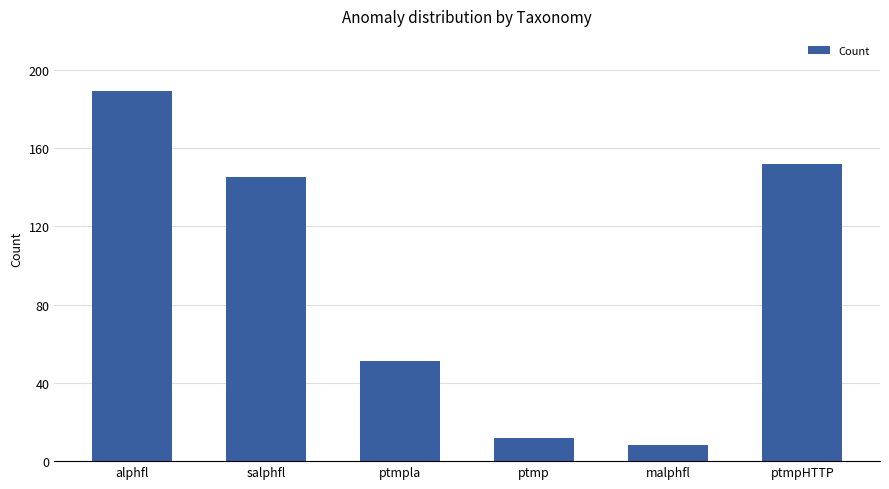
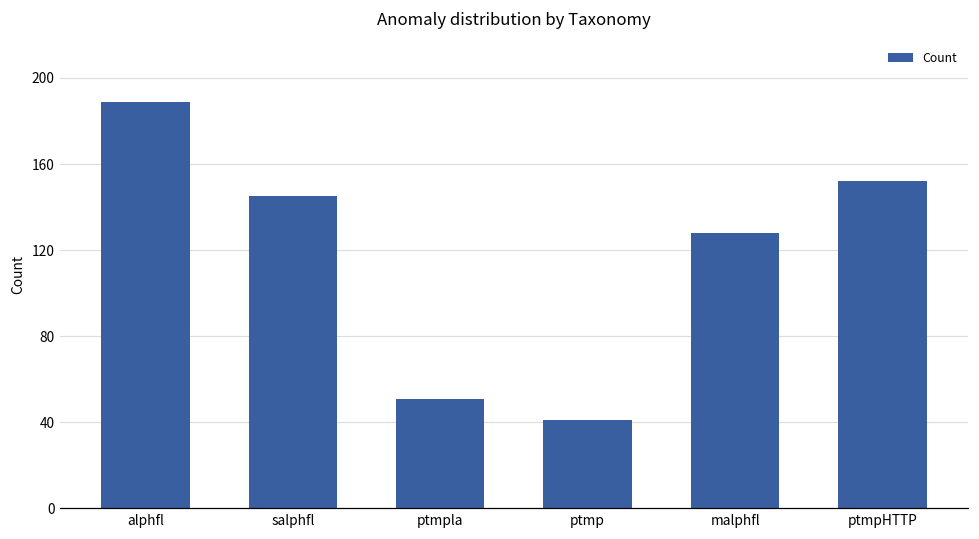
  {
    "alphfl": 189,
    "salphfl": 145,
    "ptmpla": 51,
-   "ptmp": 12,
-   "malphfl": 8,
+   "ptmp": 41,
+   "malphfl": 128,
    "ptmpHTTP": 152
  }
